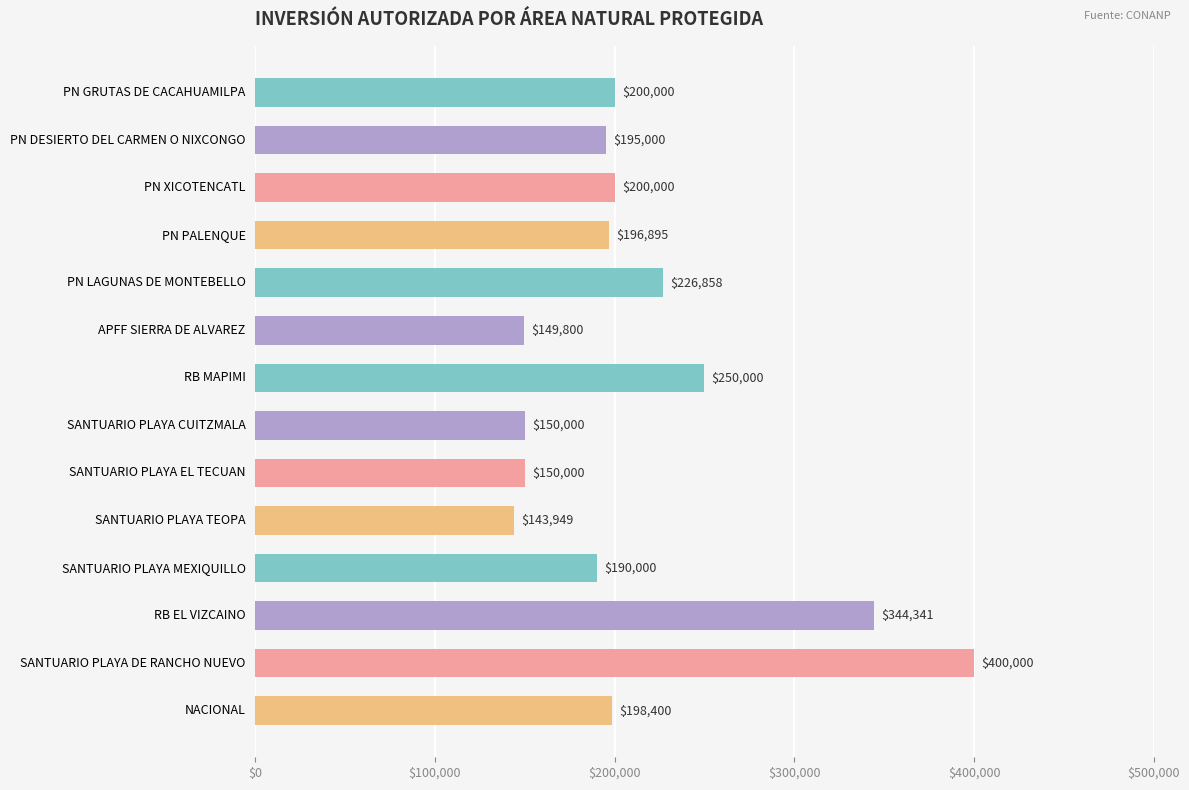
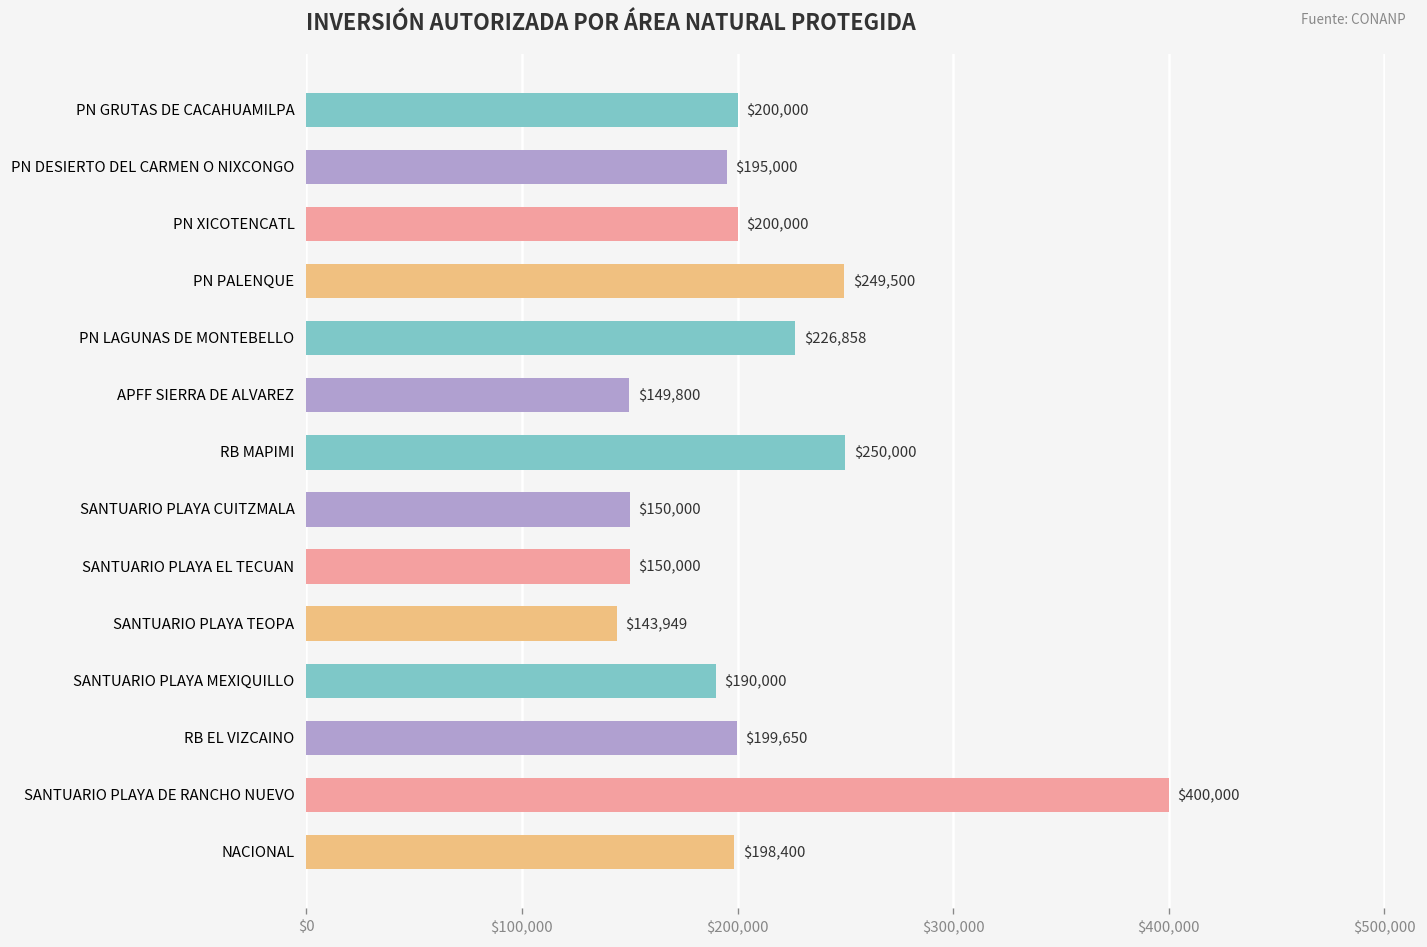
  {
    "PN GRUTAS DE CACAHUAMILPA": "$200,000",
    "PN DESIERTO DEL CARMEN O NIXCONGO": "$195,000",
    "PN XICOTENCATL": "$200,000",
-   "PN PALENQUE": "$196,895",
+   "PN PALENQUE": "$249,500",
    "PN LAGUNAS DE MONTEBELLO": "$226,858",
    "APFF SIERRA DE ALVAREZ": "$149,800",
    "RB MAPIMI": "$250,000",
    "SANTUARIO PLAYA CUITZMALA": "$150,000",
    "SANTUARIO PLAYA EL TECUAN": "$150,000",
    "SANTUARIO PLAYA TEOPA": "$143,949",
    "SANTUARIO PLAYA MEXIQUILLO": "$190,000",
-   "RB EL VIZCAINO": "$344,341",
+   "RB EL VIZCAINO": "$199,650",
    "SANTUARIO PLAYA DE RANCHO NUEVO": "$400,000",
    "NACIONAL": "$198,400"
  }
